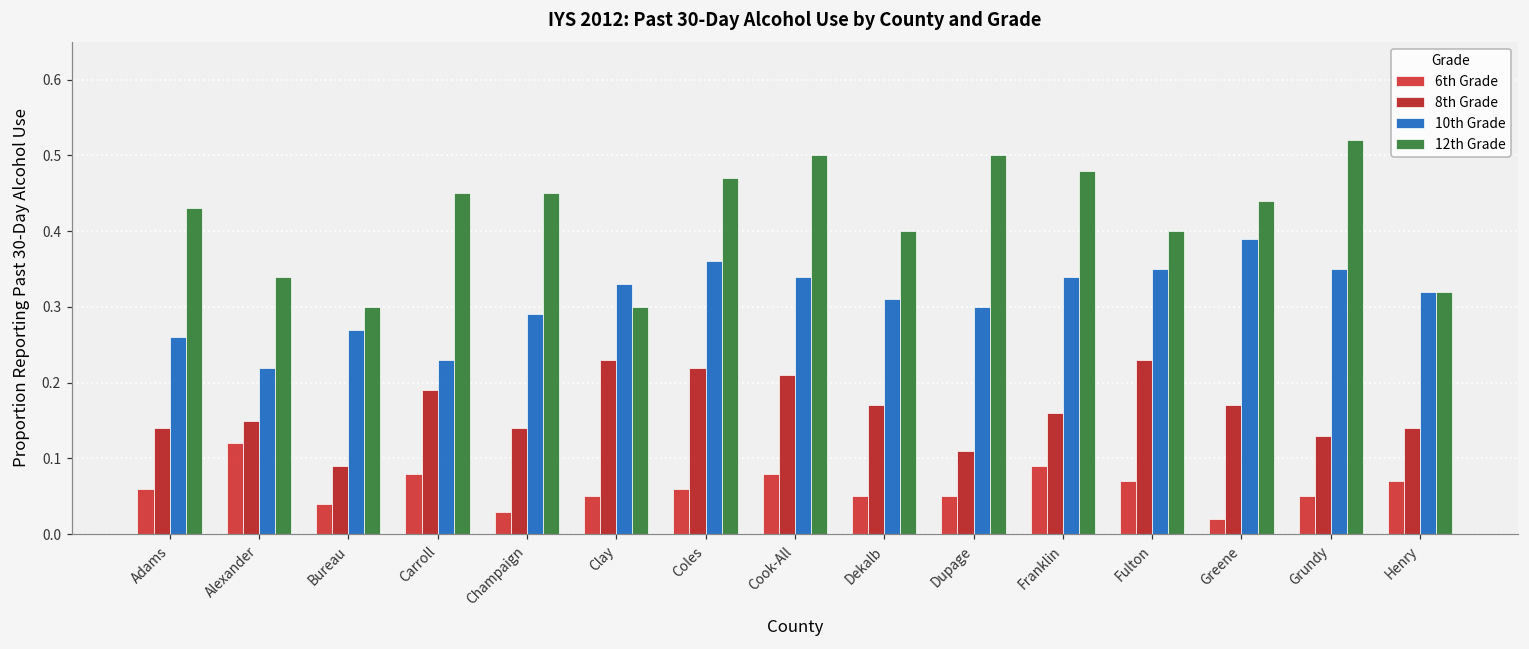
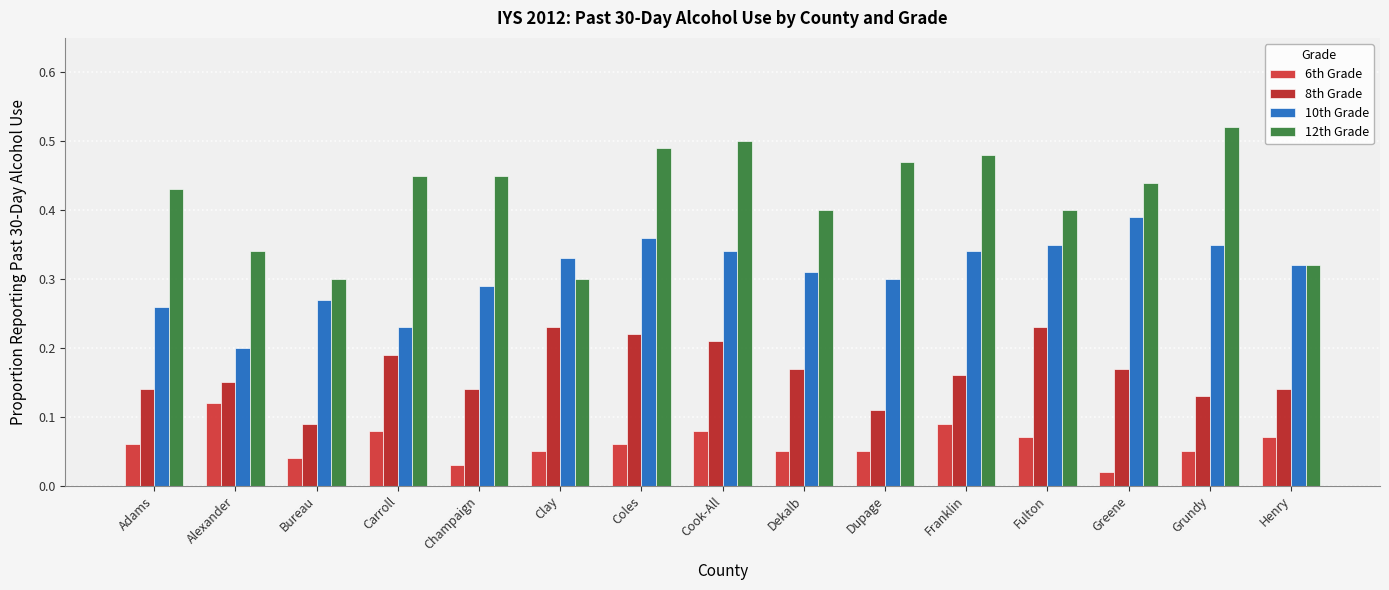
  {
    "10th Grade": {
      "Adams": 0.26,
-     "Alexander": 0.22,
+     "Alexander": 0.20,
      "Bureau": 0.27,
      "Carroll": 0.23,
      "Champaign": 0.29,
      "Clay": 0.33,
      "Coles": 0.36,
      "Cook-All": 0.34,
      "Dekalb": 0.31,
      "Dupage": 0.30,
      "Franklin": 0.34,
      "Fulton": 0.35,
      "Greene": 0.39,
      "Grundy": 0.35,
      "Henry": 0.32
    },
    "12th Grade": {
      "Adams": 0.43,
      "Alexander": 0.34,
      "Bureau": 0.30,
      "Carroll": 0.45,
      "Champaign": 0.45,
      "Clay": 0.30,
-     "Coles": 0.47,
+     "Coles": 0.49,
      "Cook-All": 0.50,
      "Dekalb": 0.40,
-     "Dupage": 0.50,
+     "Dupage": 0.47,
      "Franklin": 0.48,
      "Fulton": 0.40,
      "Greene": 0.44,
      "Grundy": 0.52,
      "Henry": 0.32
    }
  }
